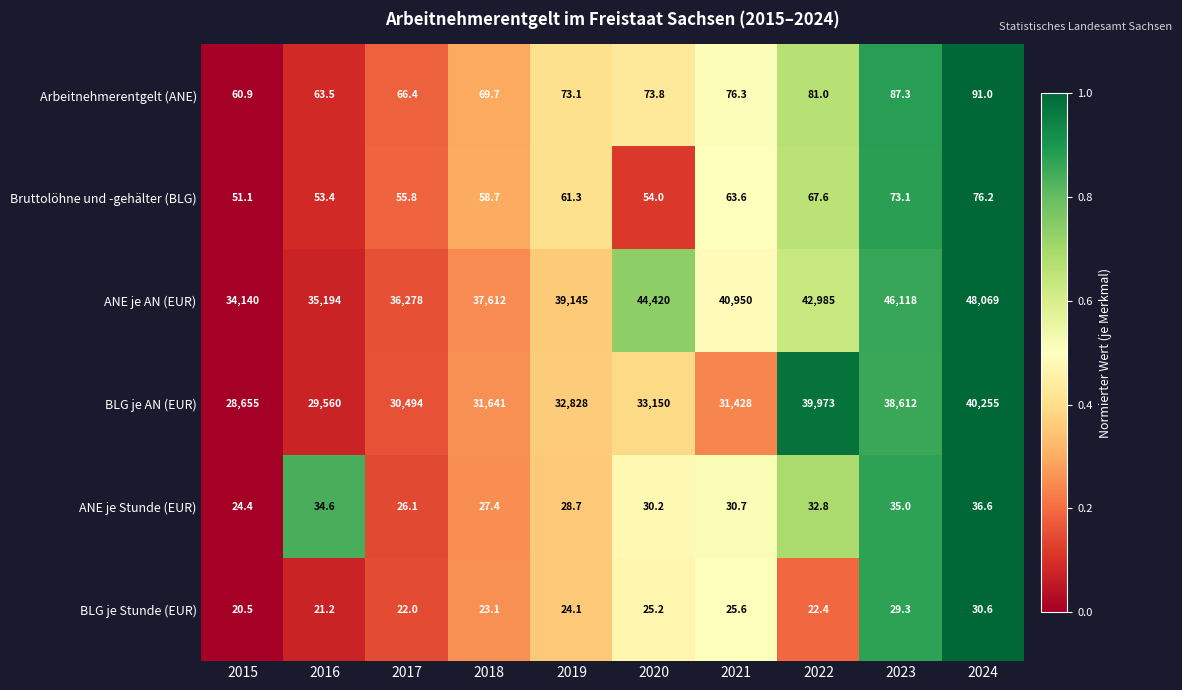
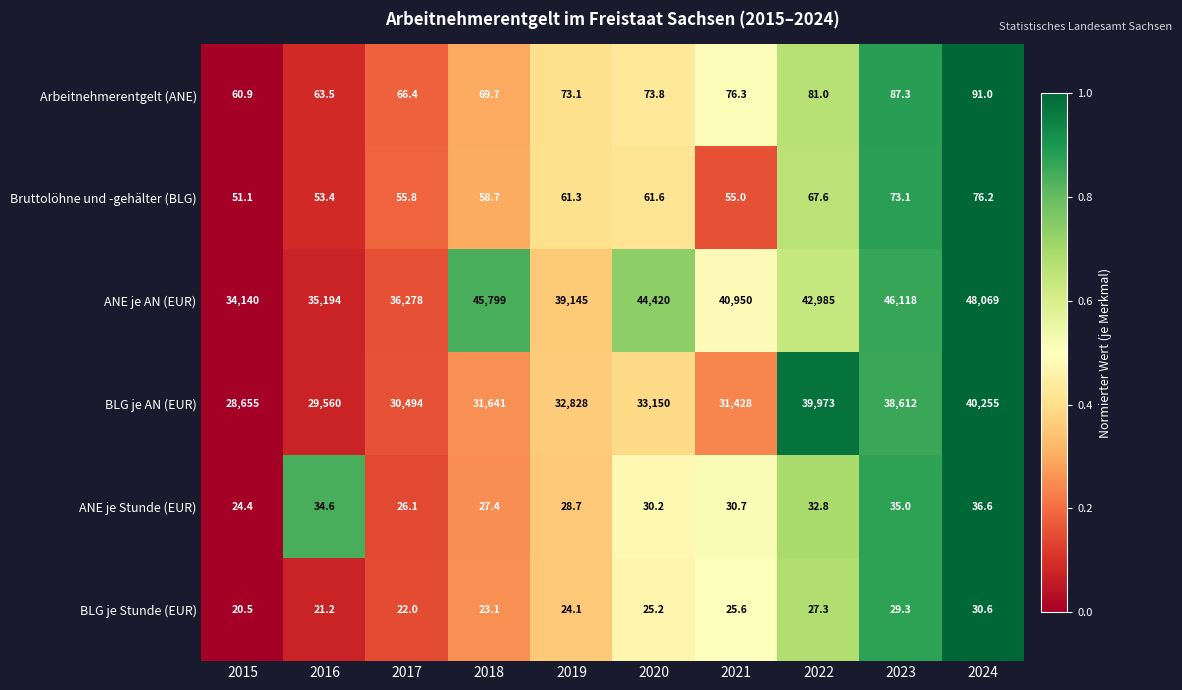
  {
    "Arbeitnehmerentgelt (ANE)": {
      "2015": "60.9",
      "2016": "63.5",
      "2017": "66.4",
      "2018": "69.7",
      "2019": "73.1",
      "2020": "73.8",
      "2021": "76.3",
      "2022": "81.0",
      "2023": "87.3",
      "2024": "91.0"
    },
    "Bruttolöhne und -gehälter (BLG)": {
      "2015": "51.1",
      "2016": "53.4",
      "2017": "55.8",
      "2018": "58.7",
      "2019": "61.3",
-     "2020": "54.0",
-     "2021": "63.6",
+     "2020": "61.6",
+     "2021": "55.0",
      "2022": "67.6",
      "2023": "73.1",
      "2024": "76.2"
    },
    "ANE je AN (EUR)": {
      "2015": "34,140",
      "2016": "35,194",
      "2017": "36,278",
-     "2018": "37,612",
+     "2018": "45,799",
      "2019": "39,145",
      "2020": "44,420",
      "2021": "40,950",
      "2022": "42,985",
      "2023": "46,118",
      "2024": "48,069"
    },
    "BLG je AN (EUR)": {
      "2015": "28,655",
      "2016": "29,560",
      "2017": "30,494",
      "2018": "31,641",
      "2019": "32,828",
      "2020": "33,150",
      "2021": "31,428",
      "2022": "39,973",
      "2023": "38,612",
      "2024": "40,255"
    },
    "ANE je Stunde (EUR)": {
      "2015": "24.4",
      "2016": "34.6",
      "2017": "26.1",
      "2018": "27.4",
      "2019": "28.7",
      "2020": "30.2",
      "2021": "30.7",
      "2022": "32.8",
      "2023": "35.0",
      "2024": "36.6"
    },
    "BLG je Stunde (EUR)": {
      "2015": "20.5",
      "2016": "21.2",
      "2017": "22.0",
      "2018": "23.1",
      "2019": "24.1",
      "2020": "25.2",
      "2021": "25.6",
-     "2022": "22.4",
+     "2022": "27.3",
      "2023": "29.3",
      "2024": "30.6"
    }
  }
